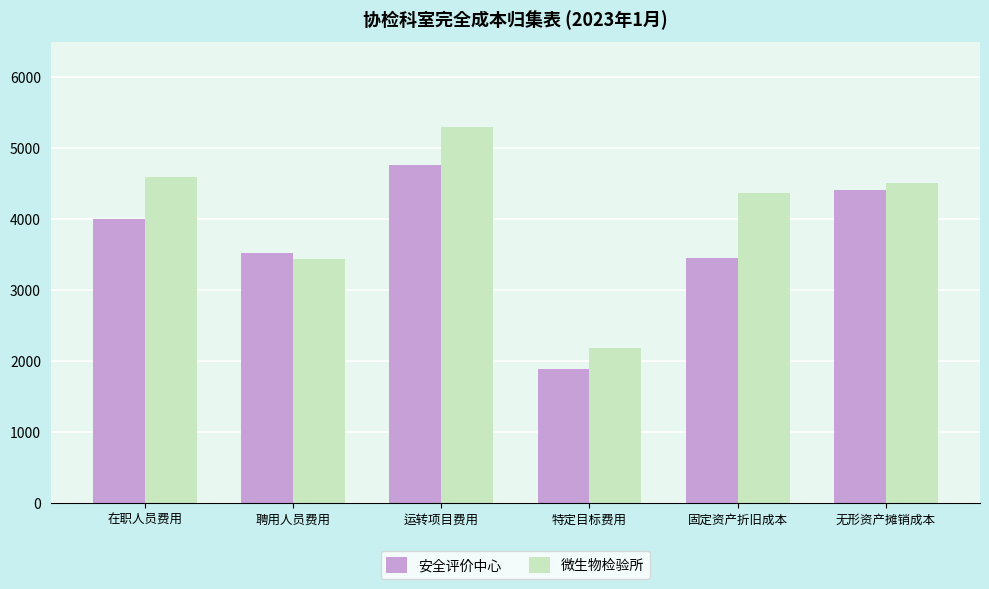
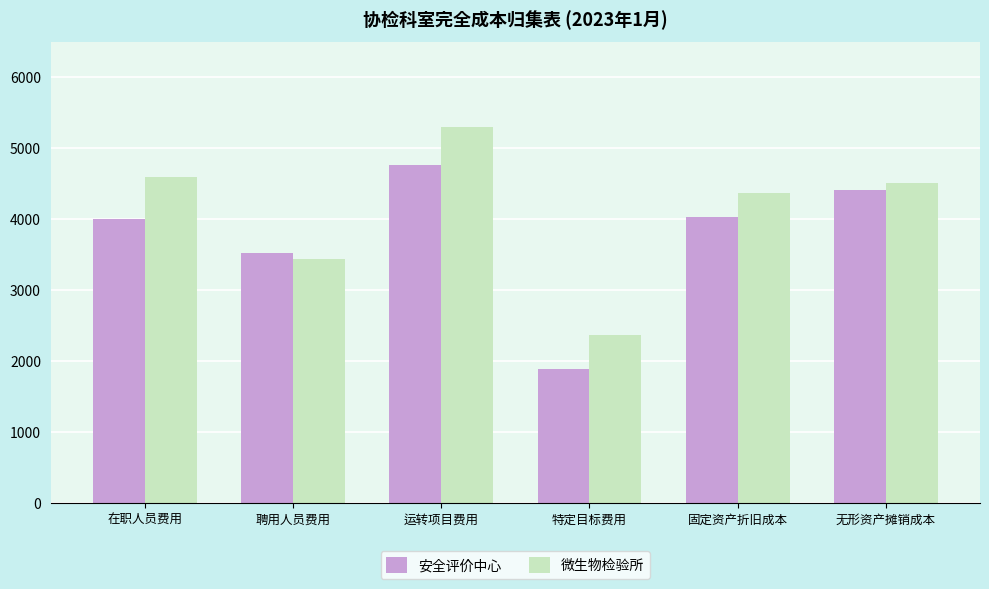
  {
    "安全评价中心": {
      "在职人员费用": 4000,
      "聘用人员费用": 3500,
      "运转项目费用": 4800,
      "特定目标费用": 1900,
-     "固定资产折旧成本": 3400,
+     "固定资产折旧成本": 4000,
      "无形资产摊销成本": 4400
    },
    "微生物检验所": {
      "在职人员费用": 4600,
      "聘用人员费用": 3400,
      "运转项目费用": 5300,
-     "特定目标费用": 2200,
+     "特定目标费用": 2400,
      "固定资产折旧成本": 4400,
      "无形资产摊销成本": 4500
    }
  }
